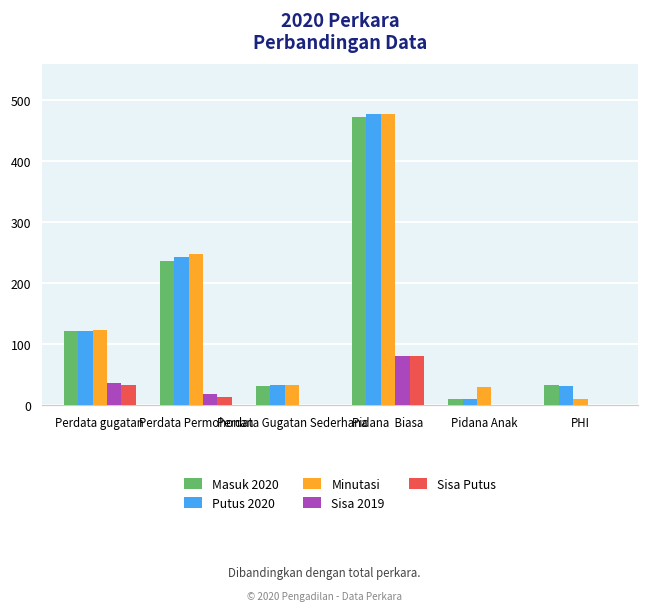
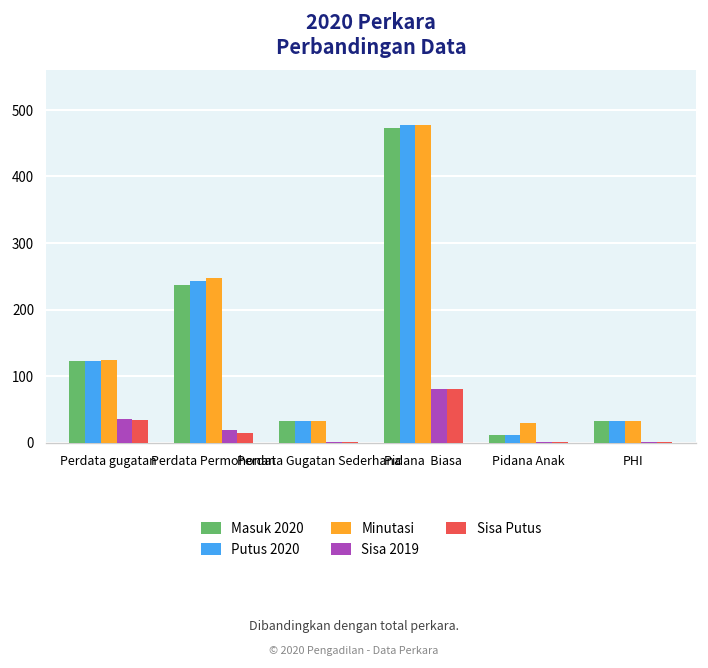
  {
    "Minutasi": {
      "Perdata gugatan": 120,
      "Pidana Anak": 30,
-     "PHI": 10
+     "PHI": 30
    }
  }
